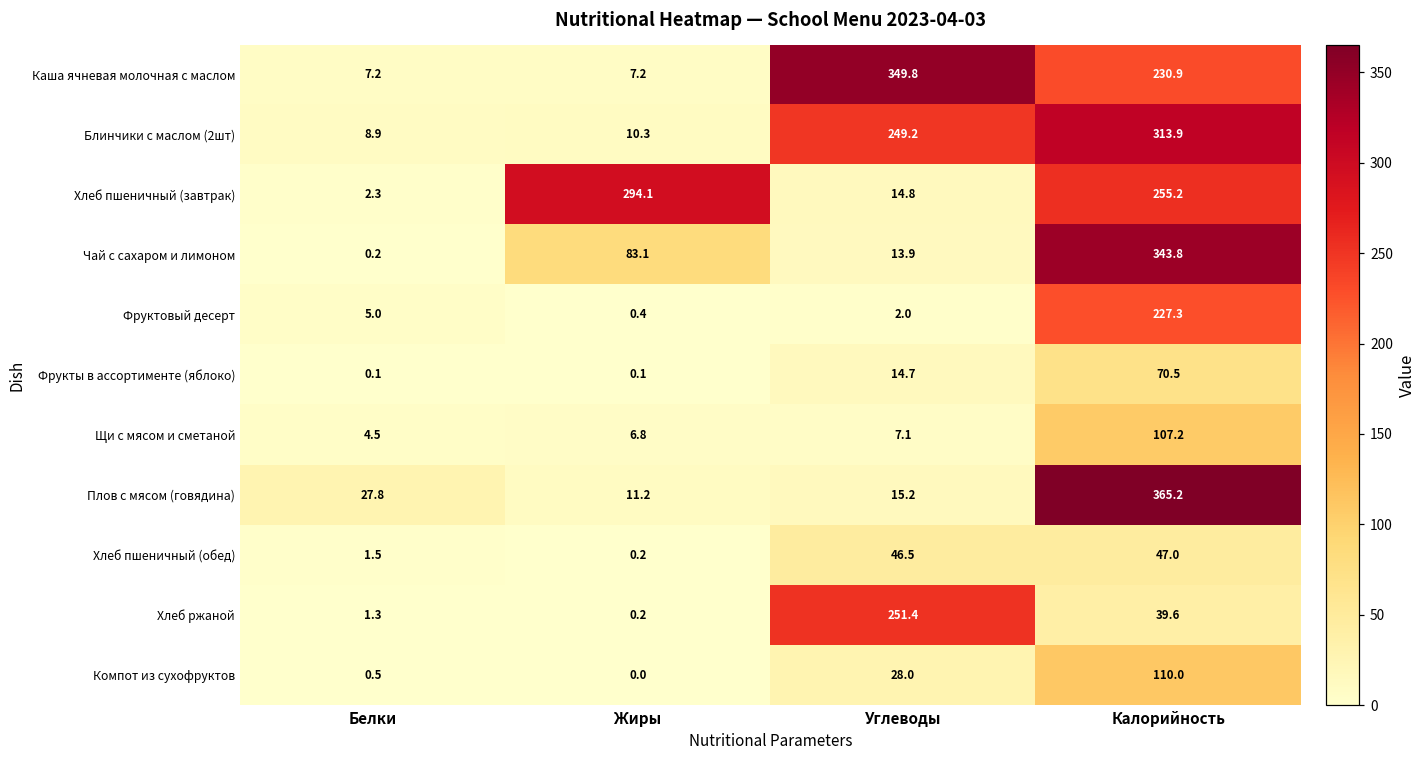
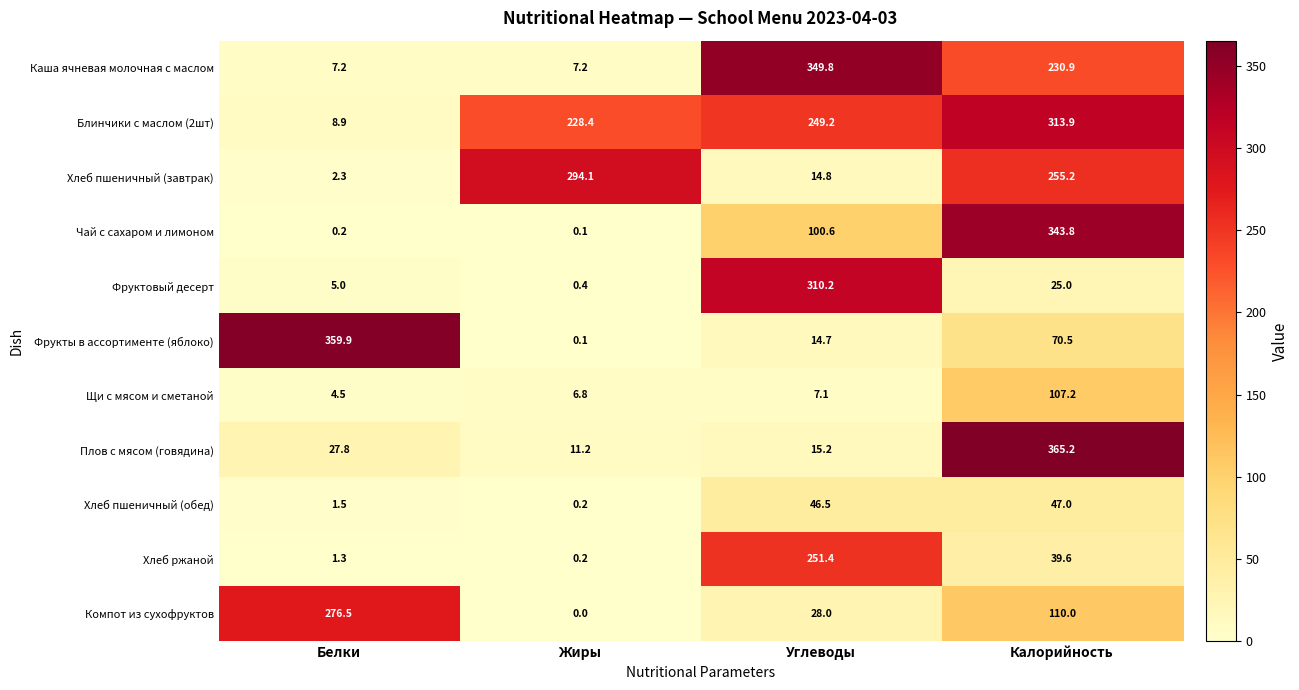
  {
    "Каша ячневая молочная с маслом": {
      "Белки": 7.2,
      "Жиры": 7.2,
      "Углеводы": 349.8,
      "Калорийность": 230.9
    },
    "Блинчики с маслом (2шт)": {
      "Белки": 8.9,
-     "Жиры": 10.3,
+     "Жиры": 228.4,
      "Углеводы": 249.2,
      "Калорийность": 313.9
    },
    "Хлеб пшеничный (завтрак)": {
      "Белки": 2.3,
      "Жиры": 294.1,
      "Углеводы": 14.8,
      "Калорийность": 255.2
    },
    "Чай с сахаром и лимоном": {
      "Белки": 0.2,
-     "Жиры": 83.1,
-     "Углеводы": 13.9,
+     "Жиры": 0.1,
+     "Углеводы": 100.6,
      "Калорийность": 343.8
    },
    "Фруктовый десерт": {
      "Белки": 5.0,
      "Жиры": 0.4,
-     "Углеводы": 2.0,
-     "Калорийность": 227.3
+     "Углеводы": 310.2,
+     "Калорийность": 25.0
    },
    "Фрукты в ассортименте (яблоко)": {
-     "Белки": 0.1,
+     "Белки": 359.9,
      "Жиры": 0.1,
      "Углеводы": 14.7,
      "Калорийность": 70.5
    },
    "Щи с мясом и сметаной": {
      "Белки": 4.5,
      "Жиры": 6.8,
      "Углеводы": 7.1,
      "Калорийность": 107.2
    },
    "Плов с мясом (говядина)": {
      "Белки": 27.8,
      "Жиры": 11.2,
      "Углеводы": 15.2,
      "Калорийность": 365.2
    },
    "Хлеб пшеничный (обед)": {
      "Белки": 1.5,
      "Жиры": 0.2,
      "Углеводы": 46.5,
      "Калорийность": 47.0
    },
    "Хлеб ржаной": {
      "Белки": 1.3,
      "Жиры": 0.2,
      "Углеводы": 251.4,
      "Калорийность": 39.6
    },
    "Компот из сухофруктов": {
-     "Белки": 0.5,
+     "Белки": 276.5,
      "Жиры": 0.0,
      "Углеводы": 28.0,
      "Калорийность": 110.0
    }
  }
